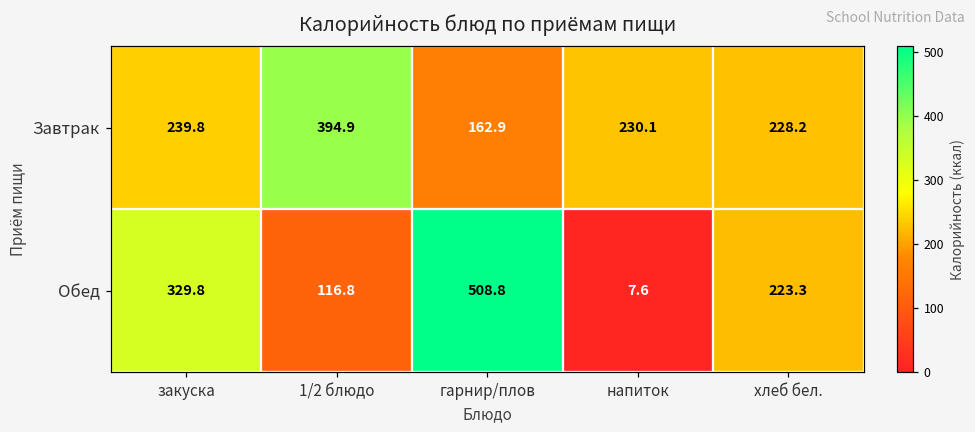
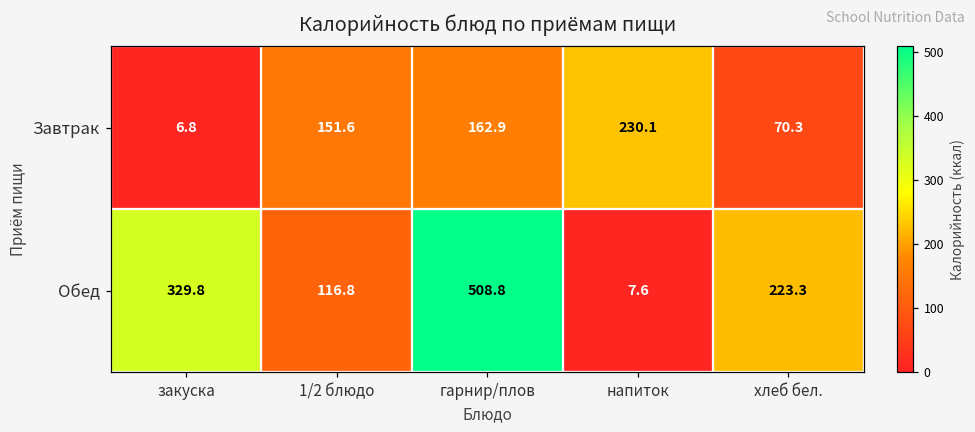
  {
    "Завтрак": {
-     "закуска": 239.8,
-     "1/2 блюдо": 394.9,
+     "закуска": 6.8,
+     "1/2 блюдо": 151.6,
      "гарнир/плов": 162.9,
      "напиток": 230.1,
-     "хлеб бел.": 228.2
+     "хлеб бел.": 70.3
    },
    "Обед": {
      "закуска": 329.8,
      "1/2 блюдо": 116.8,
      "гарнир/плов": 508.8,
      "напиток": 7.6,
      "хлеб бел.": 223.3
    }
  }
